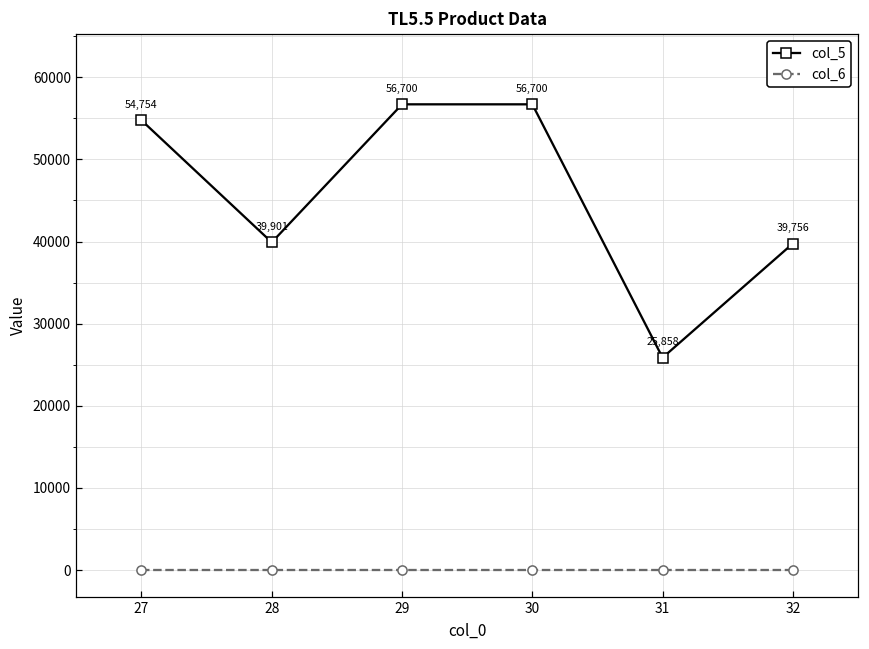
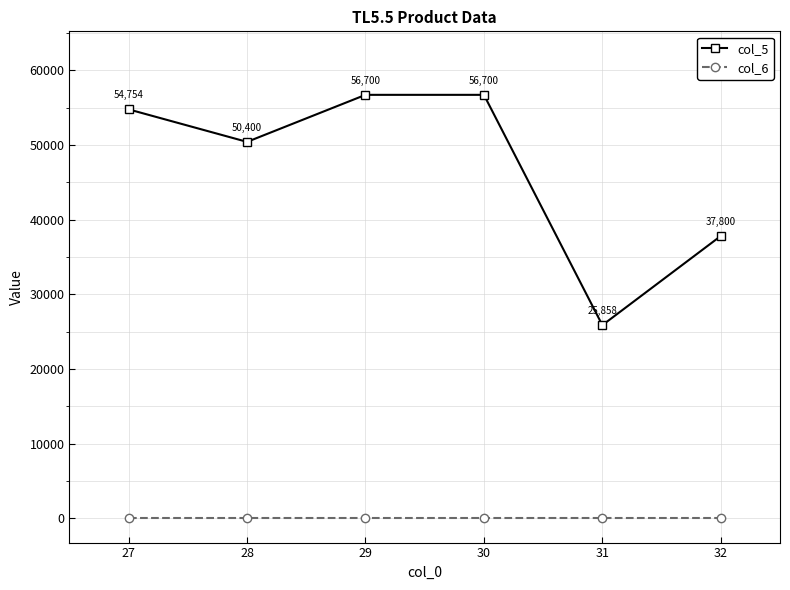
  {
    "col_5": {
      "27": "54,754",
-     "28": "39,901",
+     "28": "50,400",
      "29": "56,700",
      "30": "56,700",
      "31": "25,858",
-     "32": "39,756"
+     "32": "37,800"
    },
    "col_6": {
      "27": "0",
      "28": "0",
      "29": "0",
      "30": "0",
      "31": "0",
      "32": "0"
    }
  }
